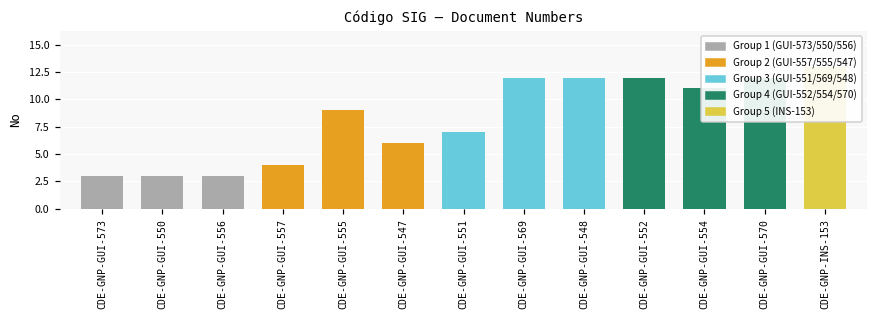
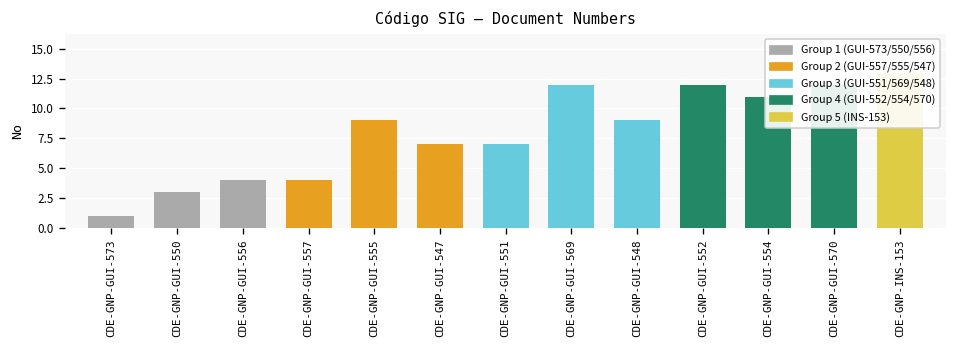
  {
-   "CDE-GNP-GUI-573": 3,
+   "CDE-GNP-GUI-573": 1,
    "CDE-GNP-GUI-550": 3,
-   "CDE-GNP-GUI-556": 3,
+   "CDE-GNP-GUI-556": 4,
    "CDE-GNP-GUI-557": 4,
    "CDE-GNP-GUI-555": 9,
-   "CDE-GNP-GUI-547": 6,
+   "CDE-GNP-GUI-547": 7,
    "CDE-GNP-GUI-551": 7,
    "CDE-GNP-GUI-569": 12,
-   "CDE-GNP-GUI-548": 12,
+   "CDE-GNP-GUI-548": 9,
    "CDE-GNP-GUI-552": 12
  }
